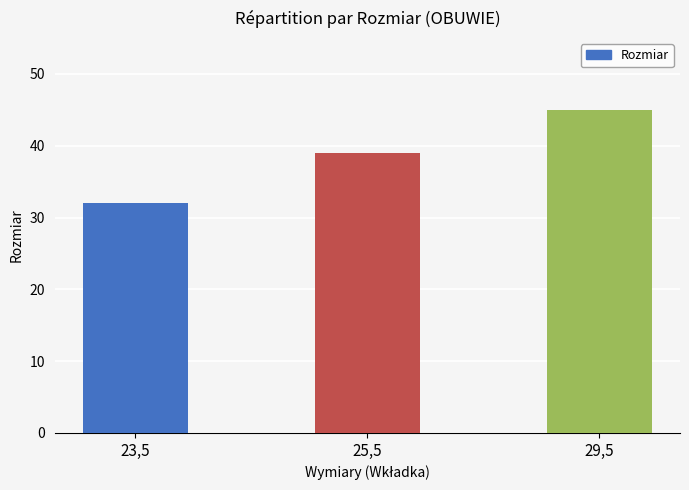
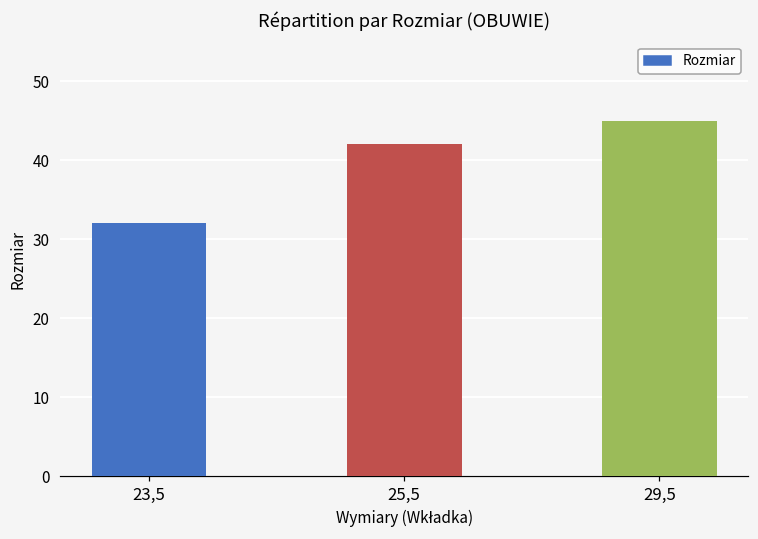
  {
    "23,5": 32,
-   "25,5": 39,
+   "25,5": 42,
    "29,5": 45
  }
